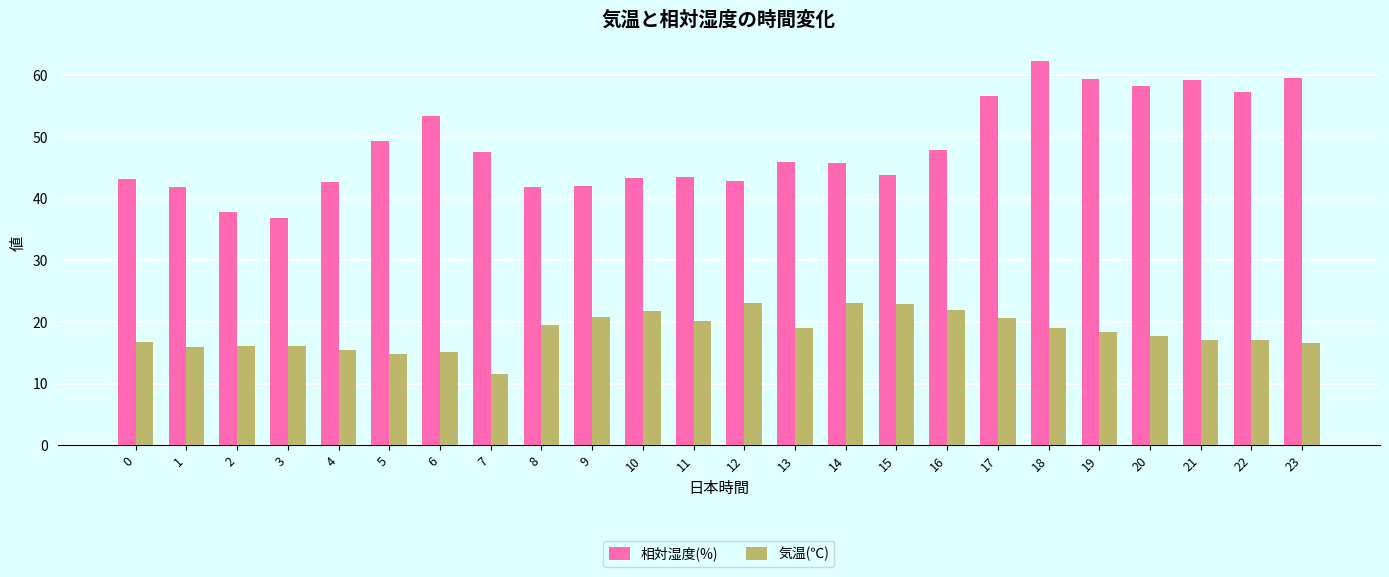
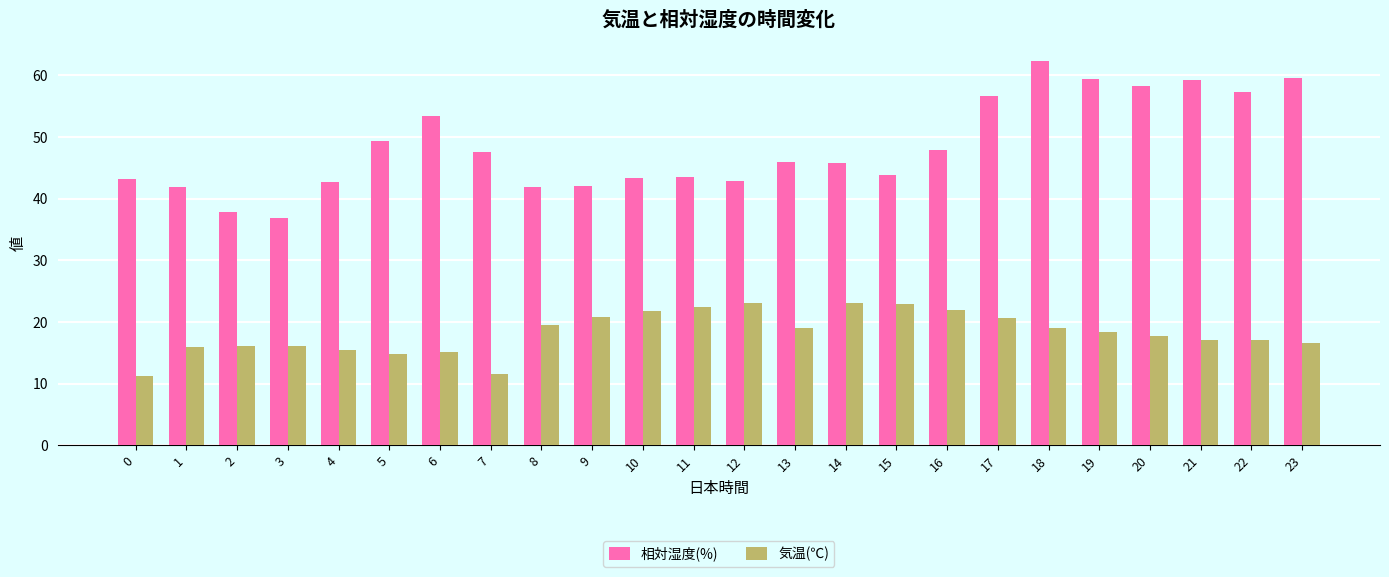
  {
    "相対湿度(%)": {
      "0": 43,
      "1": 42,
      "2": 38,
      "3": 37,
      "4": 43,
      "5": 49,
      "6": 53,
      "7": 48,
      "8": 42,
      "9": 42,
      "10": 43,
      "11": 44,
      "12": 43,
      "13": 46,
      "14": 46,
      "15": 44,
      "16": 48,
      "17": 57,
      "18": 62,
      "19": 59,
      "20": 58,
      "21": 59,
      "22": 57,
      "23": 60
    },
    "気温(℃)": {
-     "0": 17,
+     "0": 11,
      "1": 16,
      "2": 16,
      "3": 16,
      "4": 15,
      "5": 15,
      "6": 15,
      "7": 12,
      "8": 20,
      "9": 21,
      "10": 22,
-     "11": 20,
+     "11": 22,
      "12": 23,
      "13": 19,
      "14": 23,
      "15": 23,
      "16": 22,
      "17": 21,
      "18": 19,
      "19": 18,
      "20": 18,
      "21": 17,
      "22": 17,
      "23": 17
    }
  }
